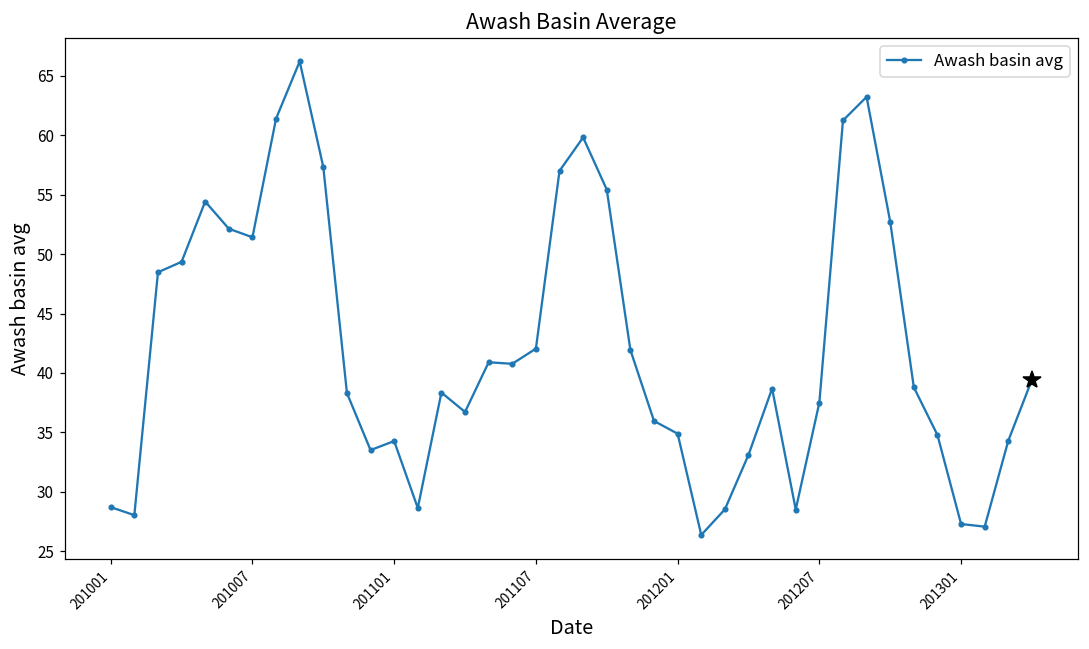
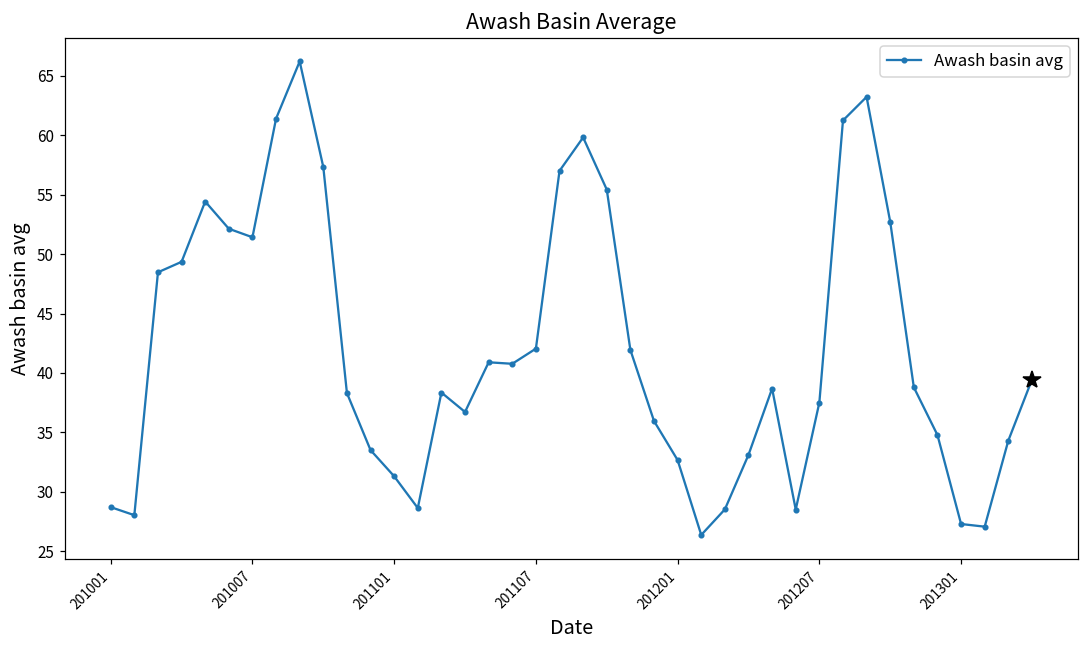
  {
    "Awash basin avg": {
      "201001": 28.7,
      "201007": 51.4,
-     "201101": 34.3,
+     "201101": 31.3,
      "201107": 42.0,
-     "201201": 34.9,
+     "201201": 32.7,
      "201207": 37.5,
      "201301": 27.3
    }
  }
